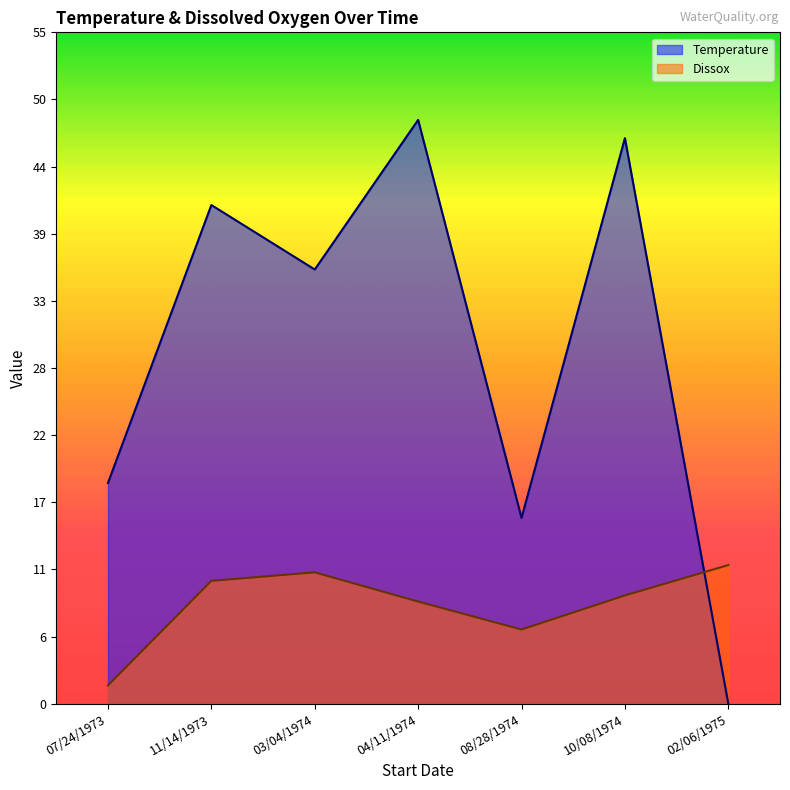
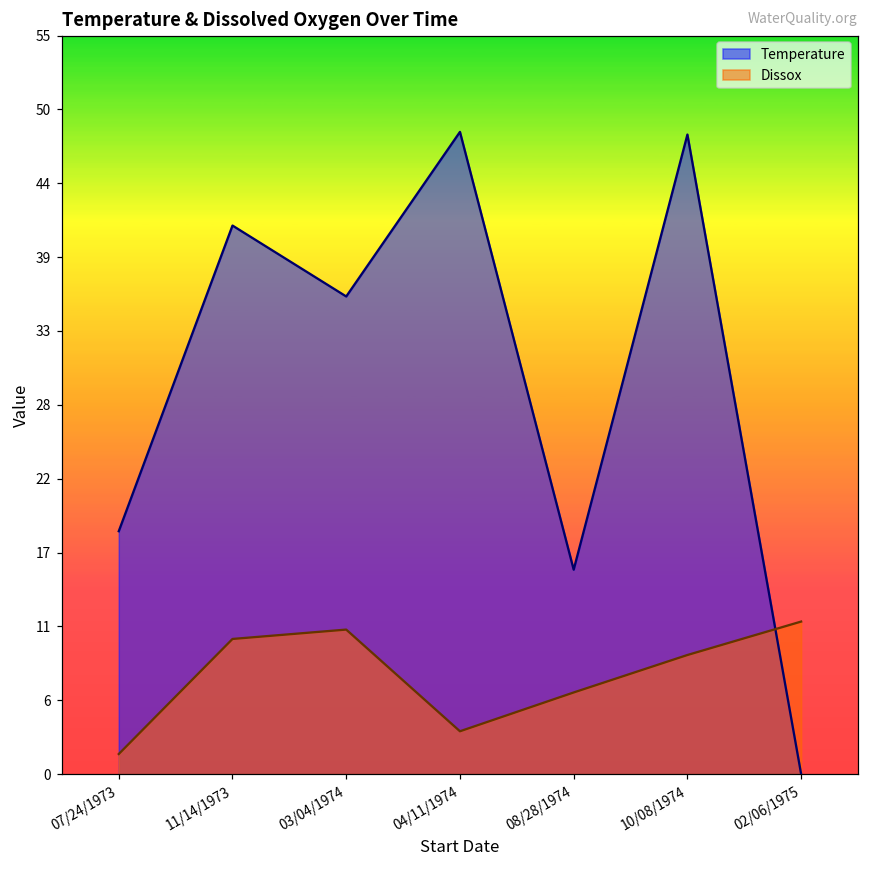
  {
    "Temperature": {
      "07/24/1973": 18.2,
      "11/14/1973": 41.0,
      "03/04/1974": 35.7,
      "04/11/1974": 48.0,
      "08/28/1974": 15.3,
-     "10/08/1974": 46.5,
+     "10/08/1974": 47.8,
      "02/06/1975": 0.0
    },
    "Dissox": {
      "07/24/1973": 1.5,
      "11/14/1973": 10.1,
      "03/04/1974": 10.8,
-     "04/11/1974": 8.4,
+     "04/11/1974": 3.2,
      "08/28/1974": 6.1,
      "10/08/1974": 8.9,
      "02/06/1975": 11.4
    }
  }
